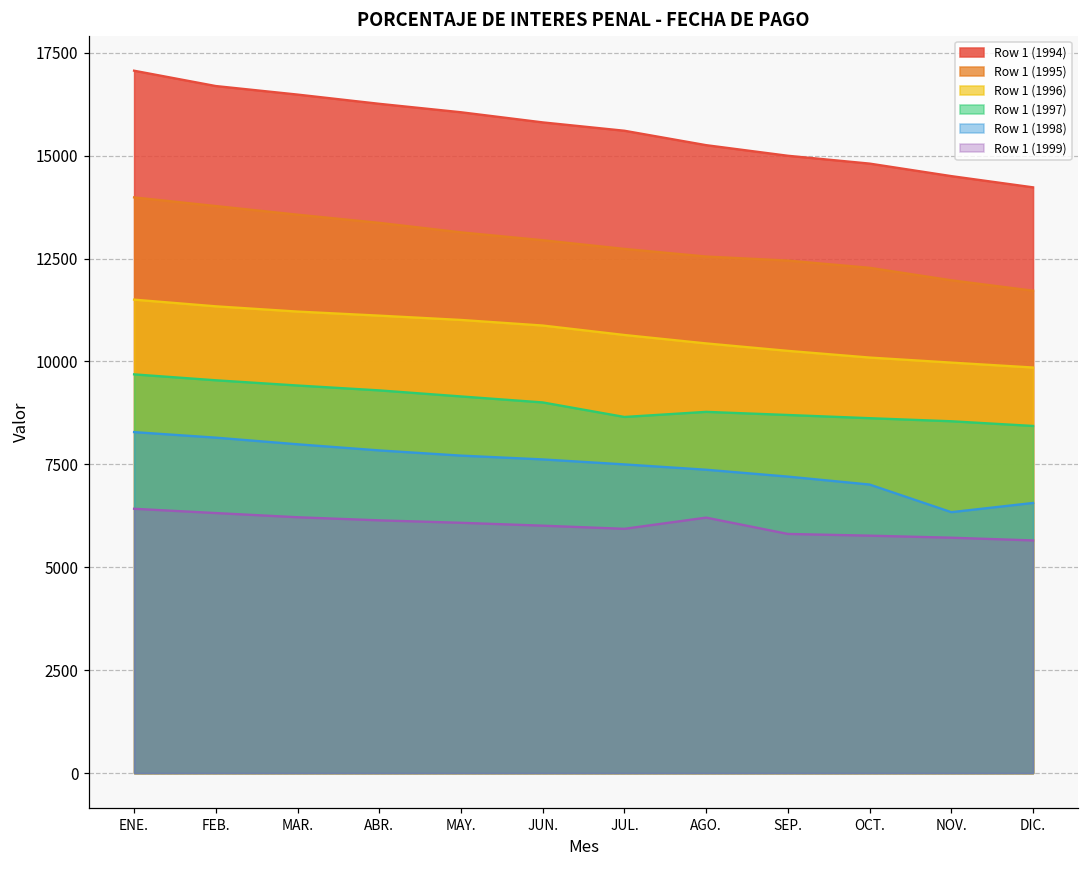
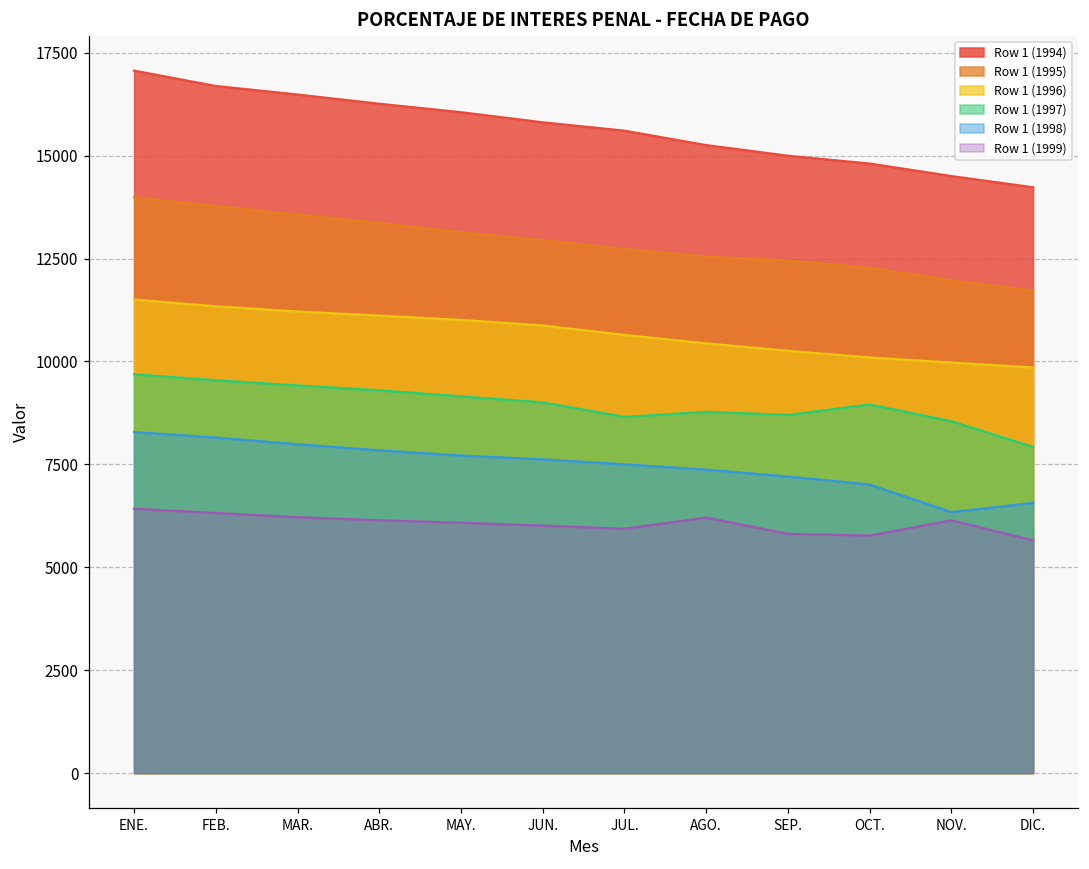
  {
    "Row 1 (1996)": {
      "ENE.": 11500,
      "FEB.": 11300,
      "MAR.": 11200,
      "ABR.": 11100,
      "MAY.": 11000,
      "JUN.": 10900,
      "JUL.": 10600,
      "AGO.": 10400,
      "SEP.": 10300,
      "OCT.": 10100,
      "NOV.": 10000,
      "DIC.": 9900
    },
    "Row 1 (1997)": {
      "ENE.": 9700,
      "FEB.": 9500,
      "MAR.": 9400,
      "ABR.": 9300,
      "MAY.": 9200,
      "JUN.": 9000,
      "JUL.": 8700,
      "AGO.": 8800,
      "SEP.": 8700,
-     "OCT.": 8600,
+     "OCT.": 9000,
      "NOV.": 8500,
-     "DIC.": 8400
+     "DIC.": 7900
    },
    "Row 1 (1998)": {
      "ENE.": 8300,
      "FEB.": 8100,
      "MAR.": 8000,
      "ABR.": 7800,
      "MAY.": 7700,
      "JUN.": 7600,
      "JUL.": 7500,
      "AGO.": 7400,
      "SEP.": 7200,
      "OCT.": 7000,
      "NOV.": 6300,
      "DIC.": 6600
    },
    "Row 1 (1999)": {
      "ENE.": 6400,
      "FEB.": 6300,
      "MAR.": 6200,
      "ABR.": 6100,
      "MAY.": 6100,
      "JUN.": 6000,
      "JUL.": 5900,
      "AGO.": 6200,
      "SEP.": 5800,
      "OCT.": 5800,
-     "NOV.": 5700,
+     "NOV.": 6100,
      "DIC.": 5700
    }
  }
